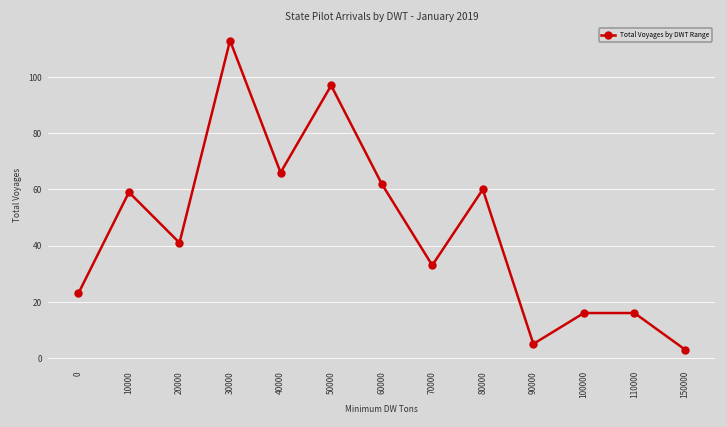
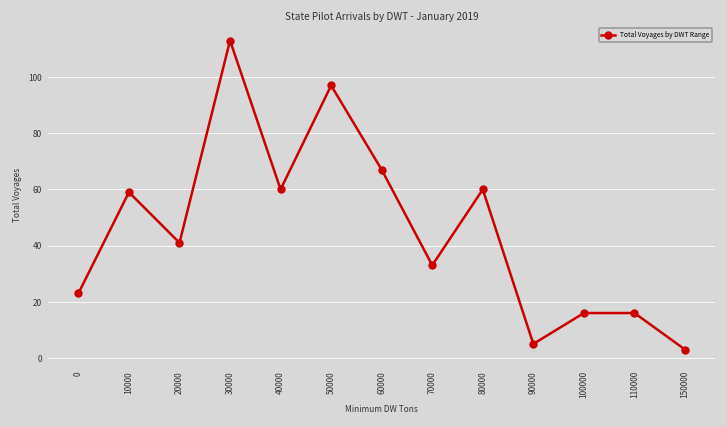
  {
    "0": 23,
    "10000": 59,
    "20000": 41,
    "30000": 113,
-   "40000": 66,
+   "40000": 60,
    "50000": 97,
-   "60000": 62,
+   "60000": 67,
    "70000": 33,
    "80000": 60,
    "90000": 5,
    "100000": 16,
    "110000": 16,
    "150000": 3
  }
